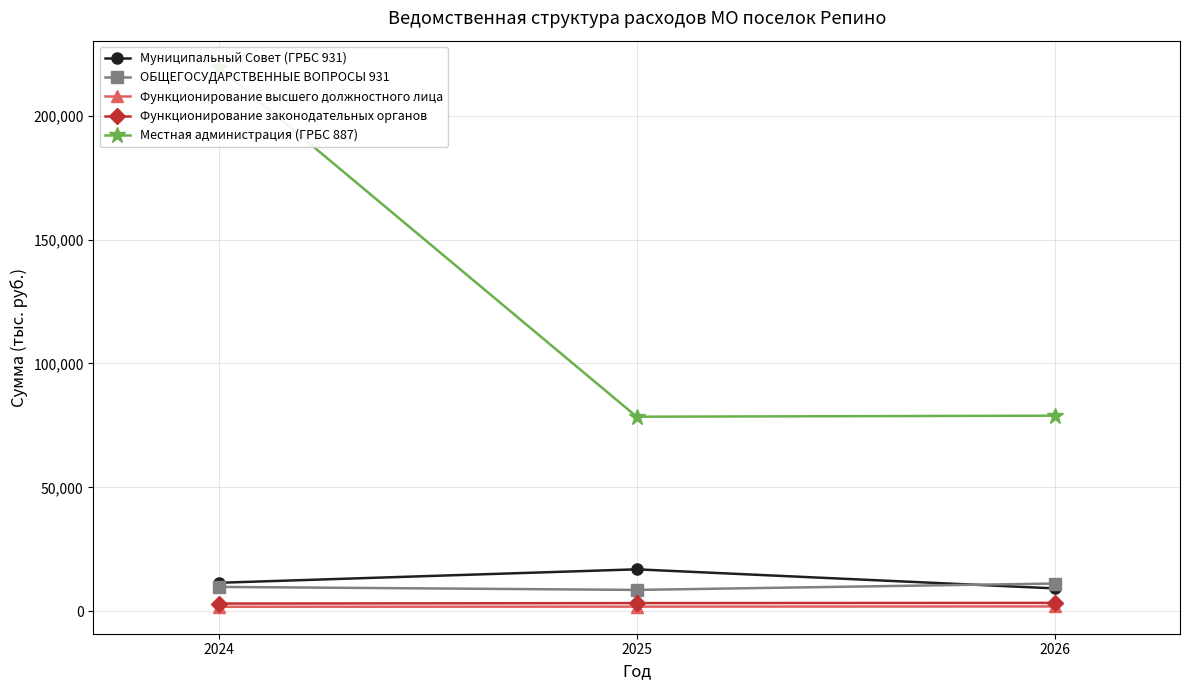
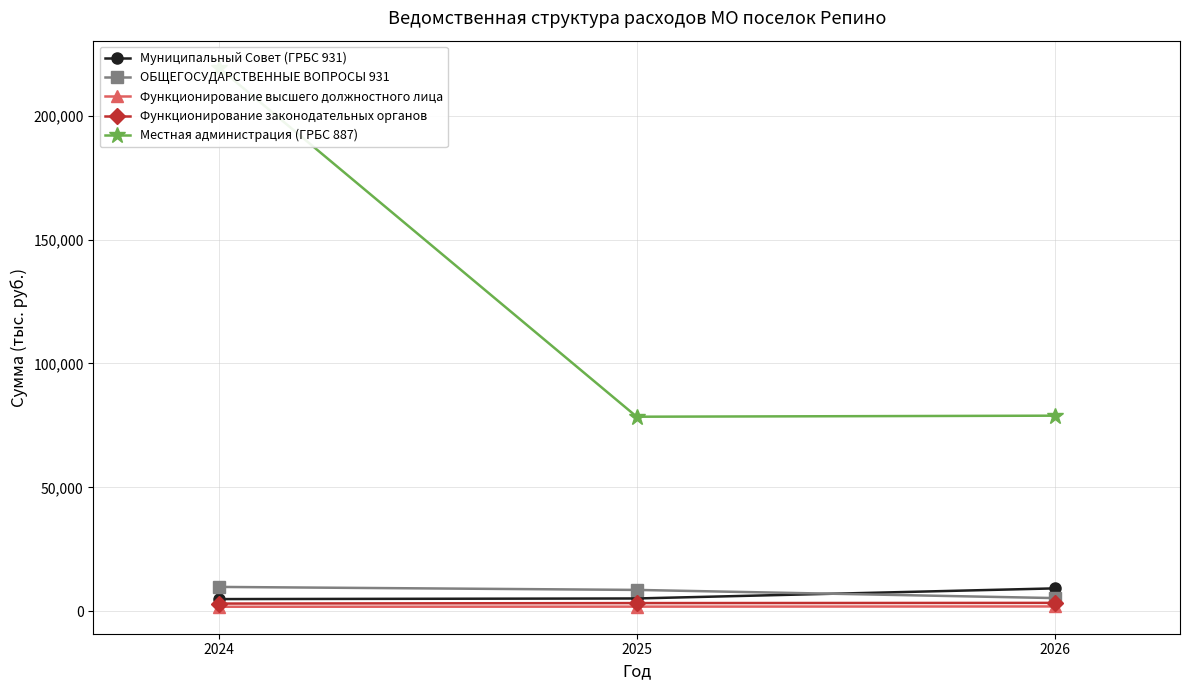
  {
    "Муниципальный Совет (ГРБС 931)": {
-     "2024": "11,000",
-     "2025": "17,000",
+     "2024": "5,000",
+     "2025": "5,000",
      "2026": "9,000"
    },
    "ОБЩЕГОСУДАРСТВЕННЫЕ ВОПРОСЫ 931": {
      "2024": "10,000",
      "2025": "9,000",
-     "2026": "11,000"
+     "2026": "5,000"
    },
    "Функционирование высшего должностного лица": {
      "2024": "2,000",
      "2025": "2,000",
      "2026": "2,000"
    },
    "Функционирование законодательных органов": {
      "2024": "3,000",
      "2025": "3,000",
      "2026": "3,000"
    },
    "Местная администрация (ГРБС 887)": {
      "2025": "79,000",
      "2026": "79,000"
    }
  }
